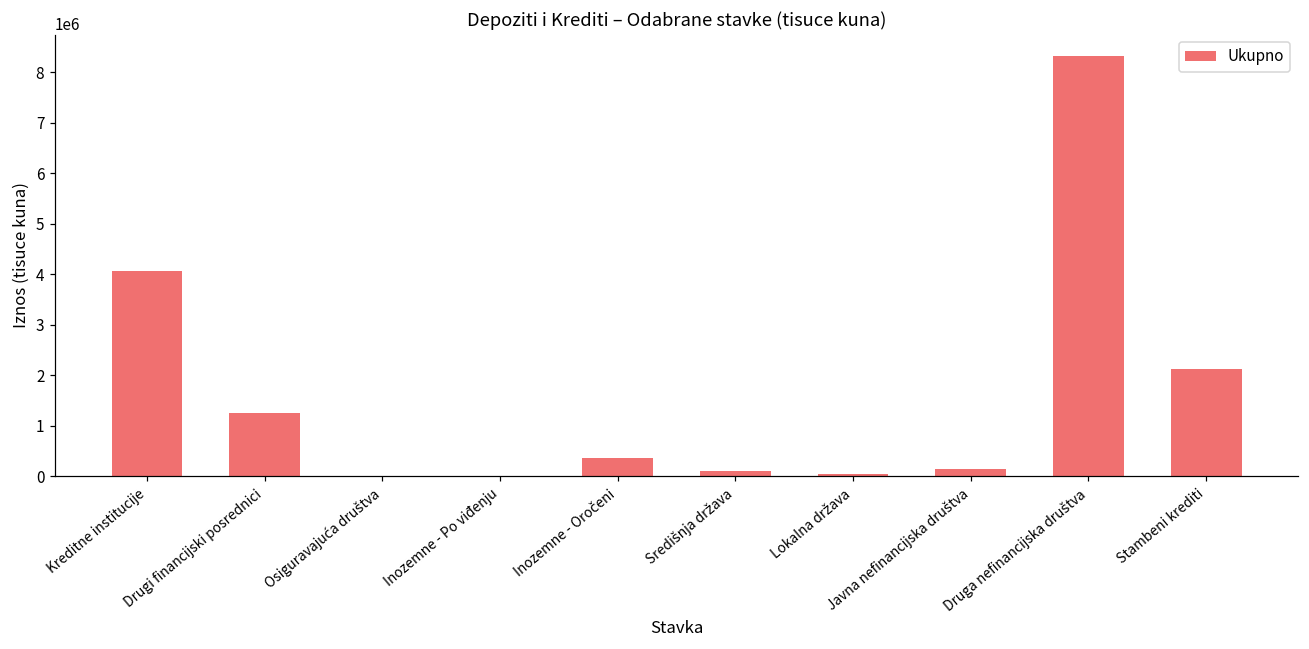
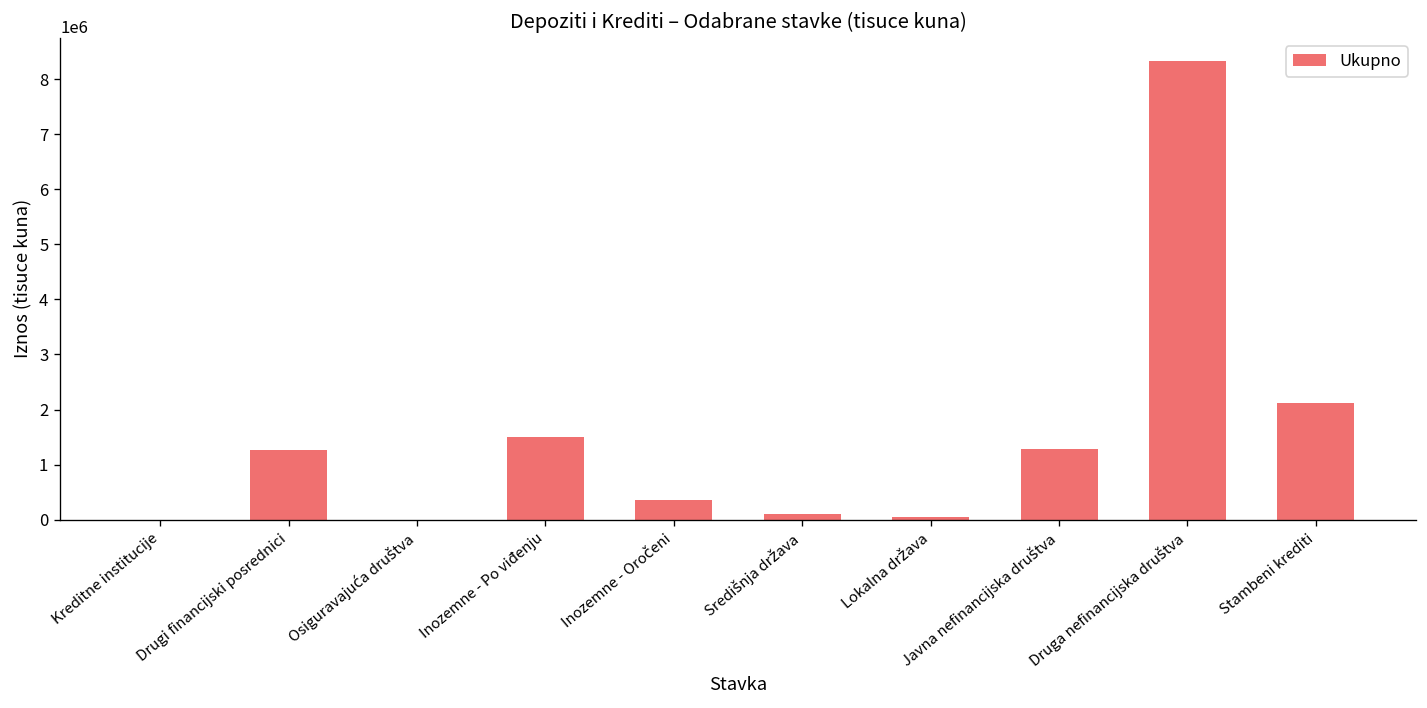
  {
-   "Kreditne institucije": 4100000,
+   "Kreditne institucije": 0,
    "Drugi financijski posrednici": 1300000,
-   "Inozemne - Po viđenju": 0,
+   "Inozemne - Po viđenju": 1500000,
    "Inozemne - Oročeni": 400000,
    "Središnja država": 100000,
-   "Javna nefinancijska društva": 100000,
+   "Javna nefinancijska društva": 1300000,
    "Druga nefinancijska društva": 8300000,
    "Stambeni krediti": 2100000
  }
